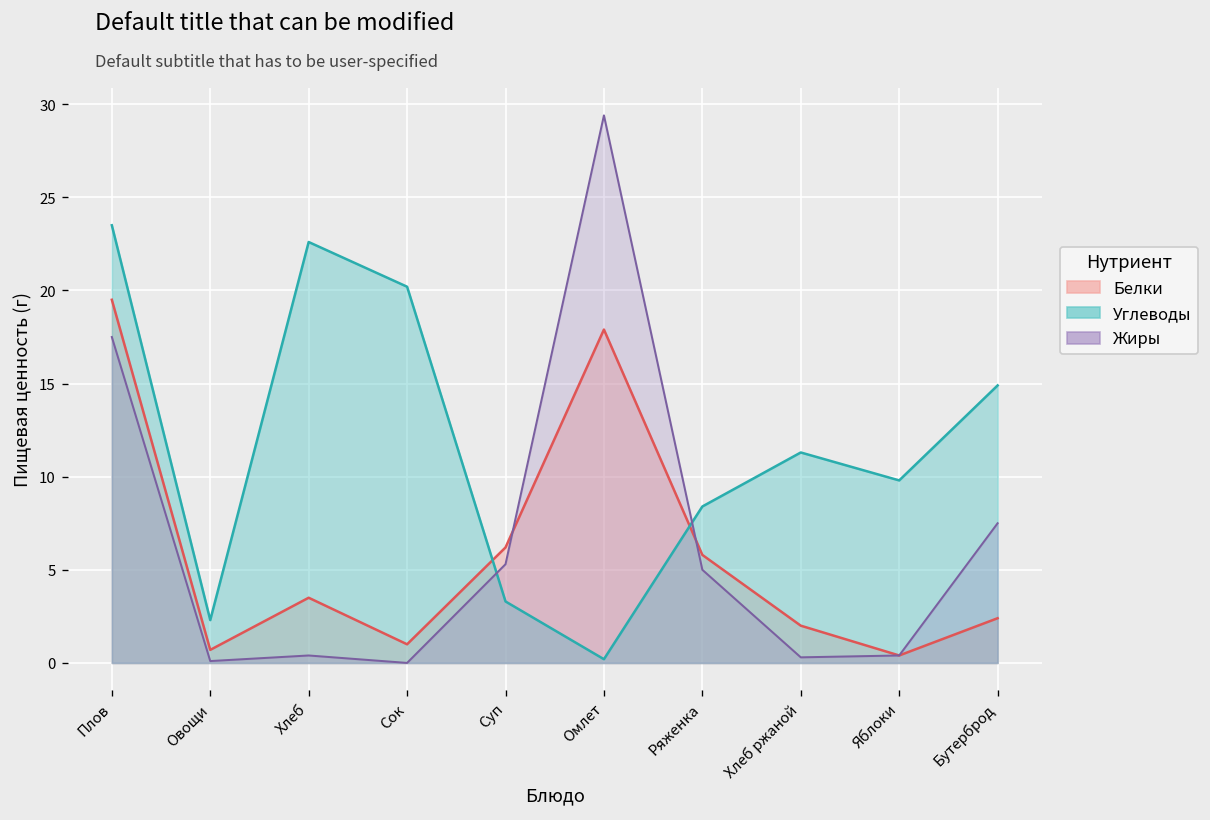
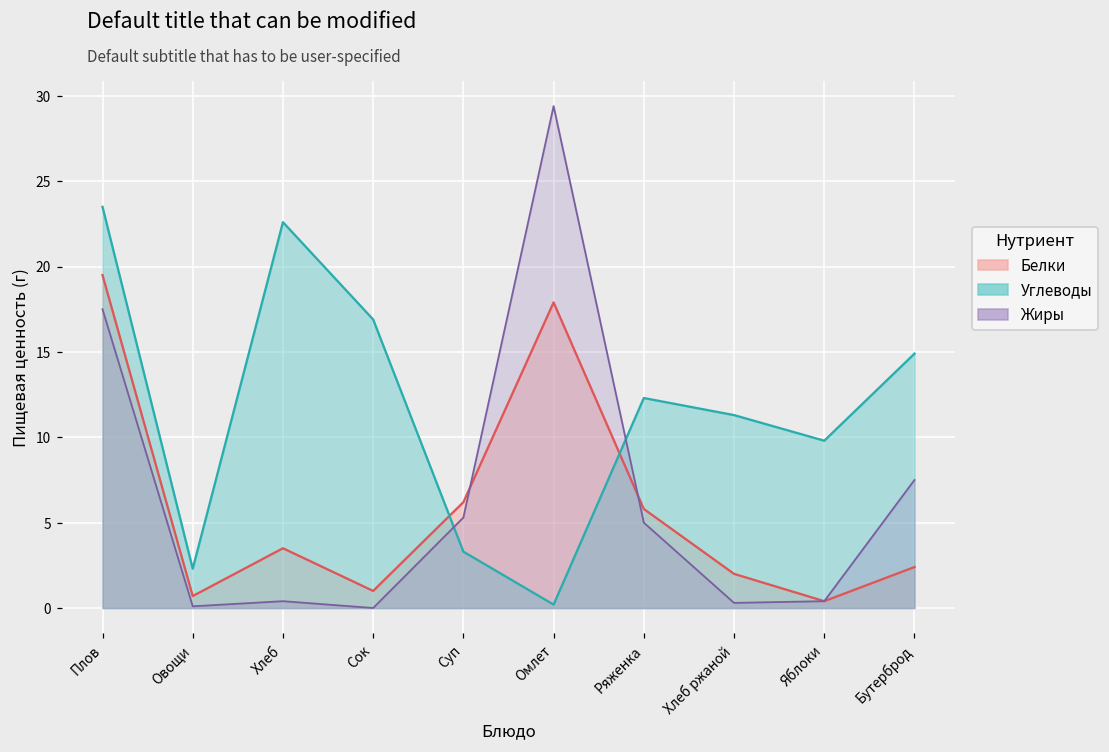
  {
    "Углеводы": {
      "Плов": 23.5,
      "Овощи": 2.3,
      "Хлеб": 22.6,
-     "Сок": 20.2,
+     "Сок": 16.9,
      "Суп": 3.3,
      "Омлет": 0.2,
-     "Ряженка": 8.4,
+     "Ряженка": 12.3,
      "Хлеб ржаной": 11.3,
      "Яблоки": 9.8,
      "Бутерброд": 14.9
    }
  }
